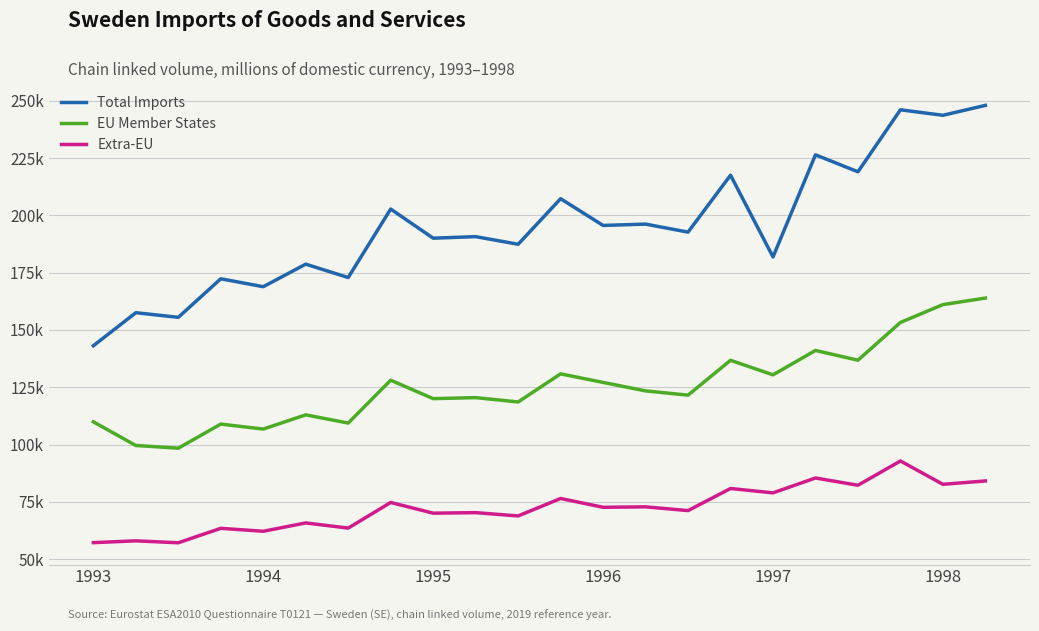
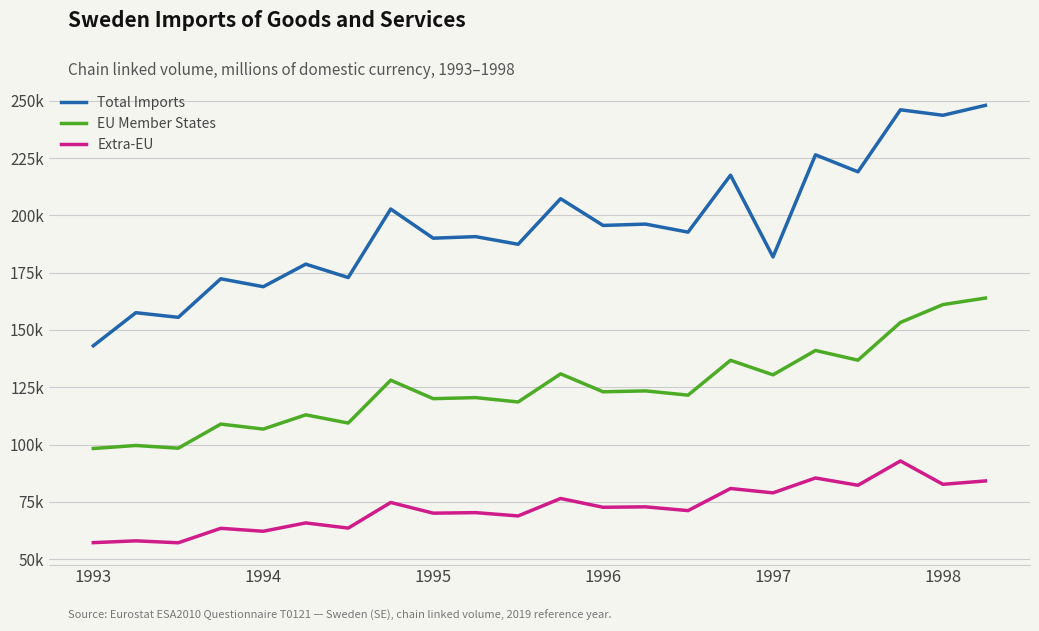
  {
    "Total Imports": {
      "1993": 143000,
      "1994": 169000,
      "1995": 190000,
      "1996": 196000,
      "1997": 182000,
      "1998": 244000
    },
    "EU Member States": {
-     "1993": 110000,
+     "1993": 98000,
      "1994": 107000,
      "1995": 120000,
-     "1996": 127000,
+     "1996": 123000,
      "1997": 130000,
      "1998": 161000
    },
    "Extra-EU": {
      "1993": 57000,
      "1994": 62000,
      "1995": 70000,
      "1996": 73000,
      "1997": 79000,
      "1998": 83000
    }
  }
